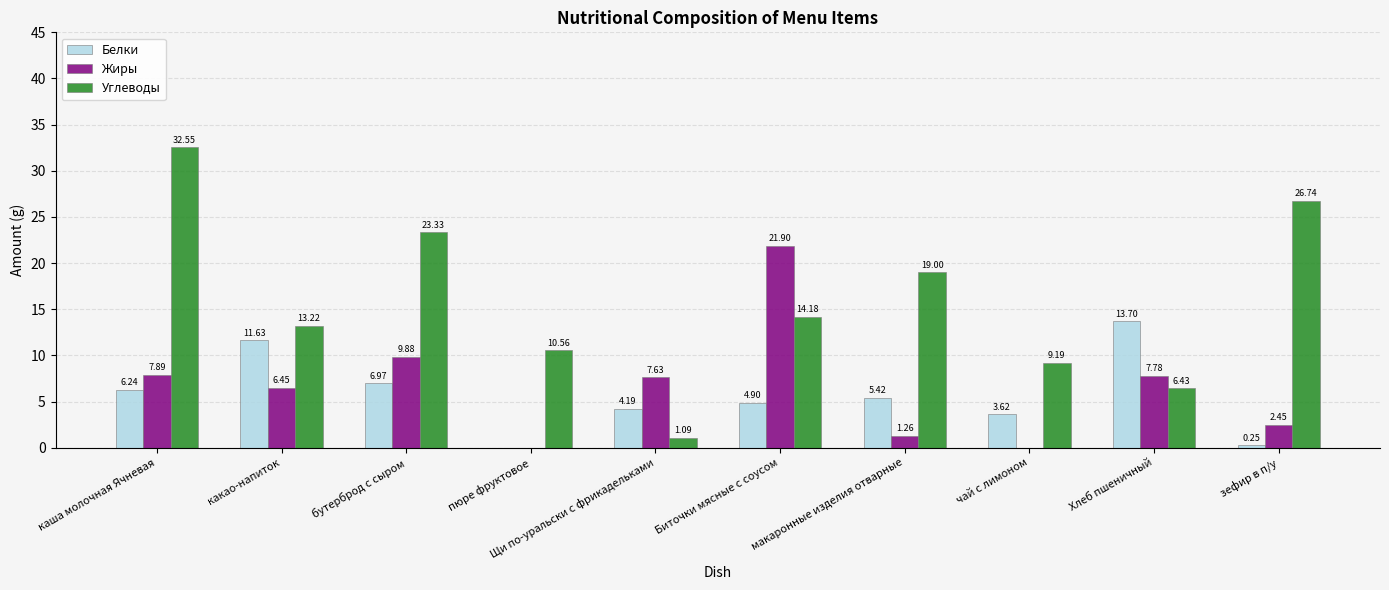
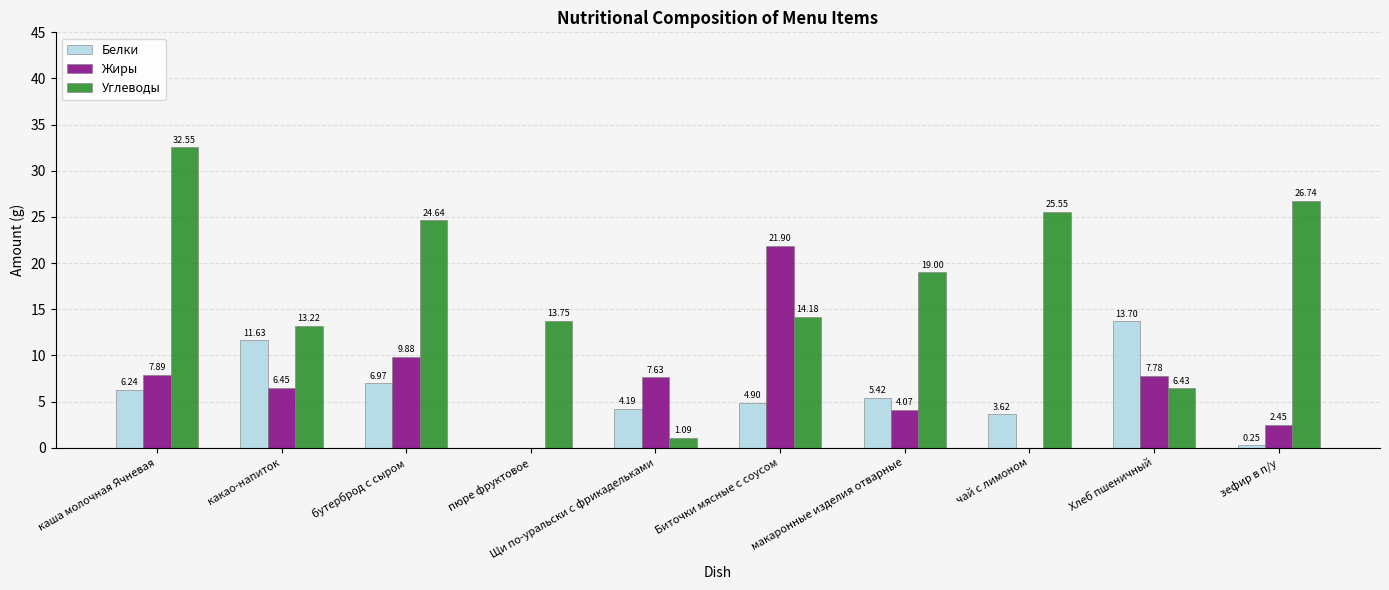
  {
    "Белки": {
      "каша молочная Ячневая": 6.24,
      "какао-напиток": 11.63,
      "бутерброд с сыром": 6.97,
      "Щи по-уральски с фрикадельками": 4.19,
      "Биточки мясные с соусом": 4.90,
      "макаронные изделия отварные": 5.42,
      "чай с лимоном": 3.62,
      "Хлеб пшеничный": 13.70,
      "зефир в п/у": 0.25
    },
    "Жиры": {
      "каша молочная Ячневая": 7.89,
      "какао-напиток": 6.45,
      "бутерброд с сыром": 9.88,
      "Щи по-уральски с фрикадельками": 7.63,
      "Биточки мясные с соусом": 21.90,
-     "макаронные изделия отварные": 1.26,
+     "макаронные изделия отварные": 4.07,
      "Хлеб пшеничный": 7.78,
      "зефир в п/у": 2.45
    },
    "Углеводы": {
      "каша молочная Ячневая": 32.55,
      "какао-напиток": 13.22,
-     "бутерброд с сыром": 23.33,
-     "пюре фруктовое": 10.56,
+     "бутерброд с сыром": 24.64,
+     "пюре фруктовое": 13.75,
      "Щи по-уральски с фрикадельками": 1.09,
      "Биточки мясные с соусом": 14.18,
      "макаронные изделия отварные": 19.00,
-     "чай с лимоном": 9.19,
+     "чай с лимоном": 25.55,
      "Хлеб пшеничный": 6.43,
      "зефир в п/у": 26.74
    }
  }
